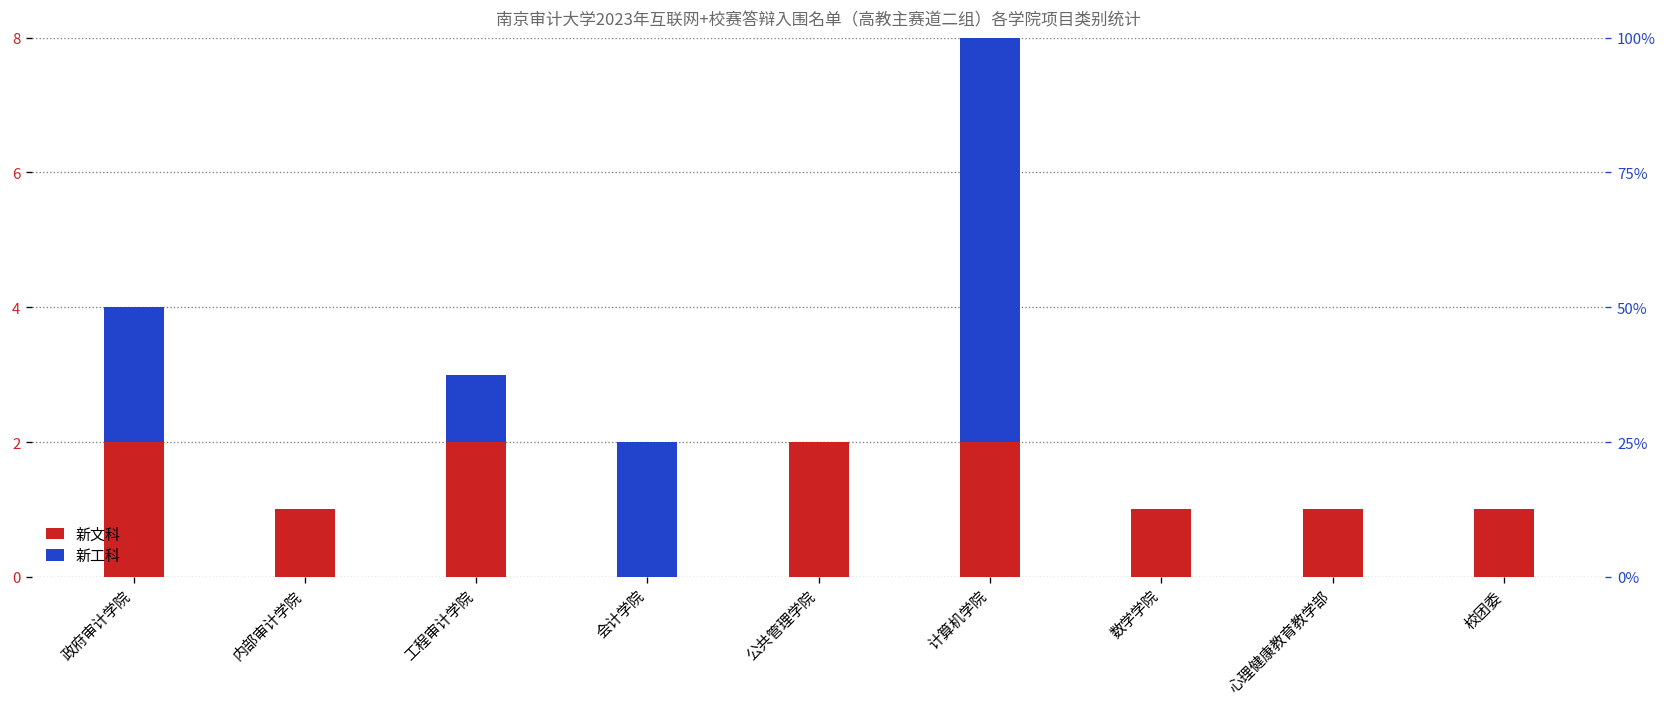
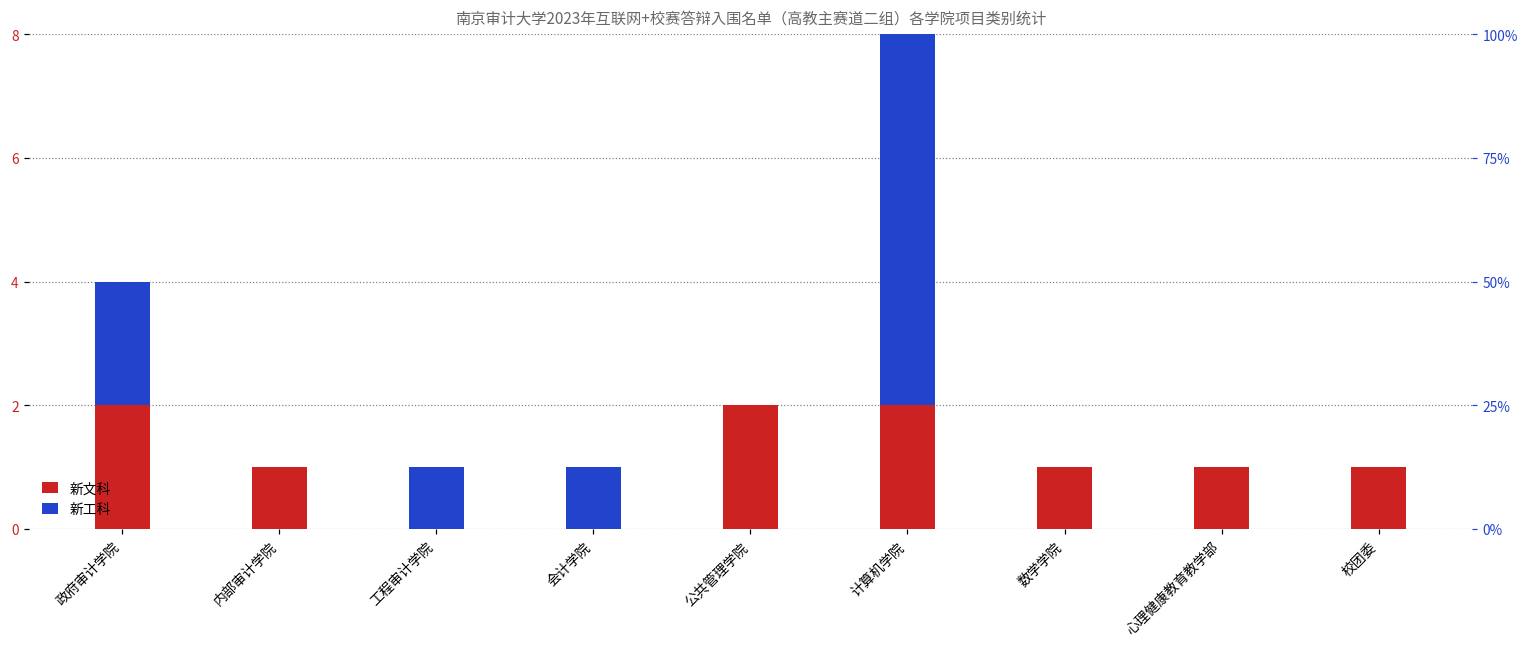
  {
    "新文科": {
      "政府审计学院": 2,
      "内部审计学院": 1,
-     "工程审计学院": 2,
+     "工程审计学院": 0,
      "会计学院": 0,
      "公共管理学院": 2,
      "计算机学院": 2,
      "数学学院": 1,
      "心理健康教育教学部": 1,
      "校团委": 1
    },
    "新工科": {
      "政府审计学院": 2,
      "内部审计学院": 0,
      "工程审计学院": 1,
-     "会计学院": 2,
+     "会计学院": 1,
      "公共管理学院": 0,
      "计算机学院": 6,
      "数学学院": 0,
      "心理健康教育教学部": 0,
      "校团委": 0
    }
  }
